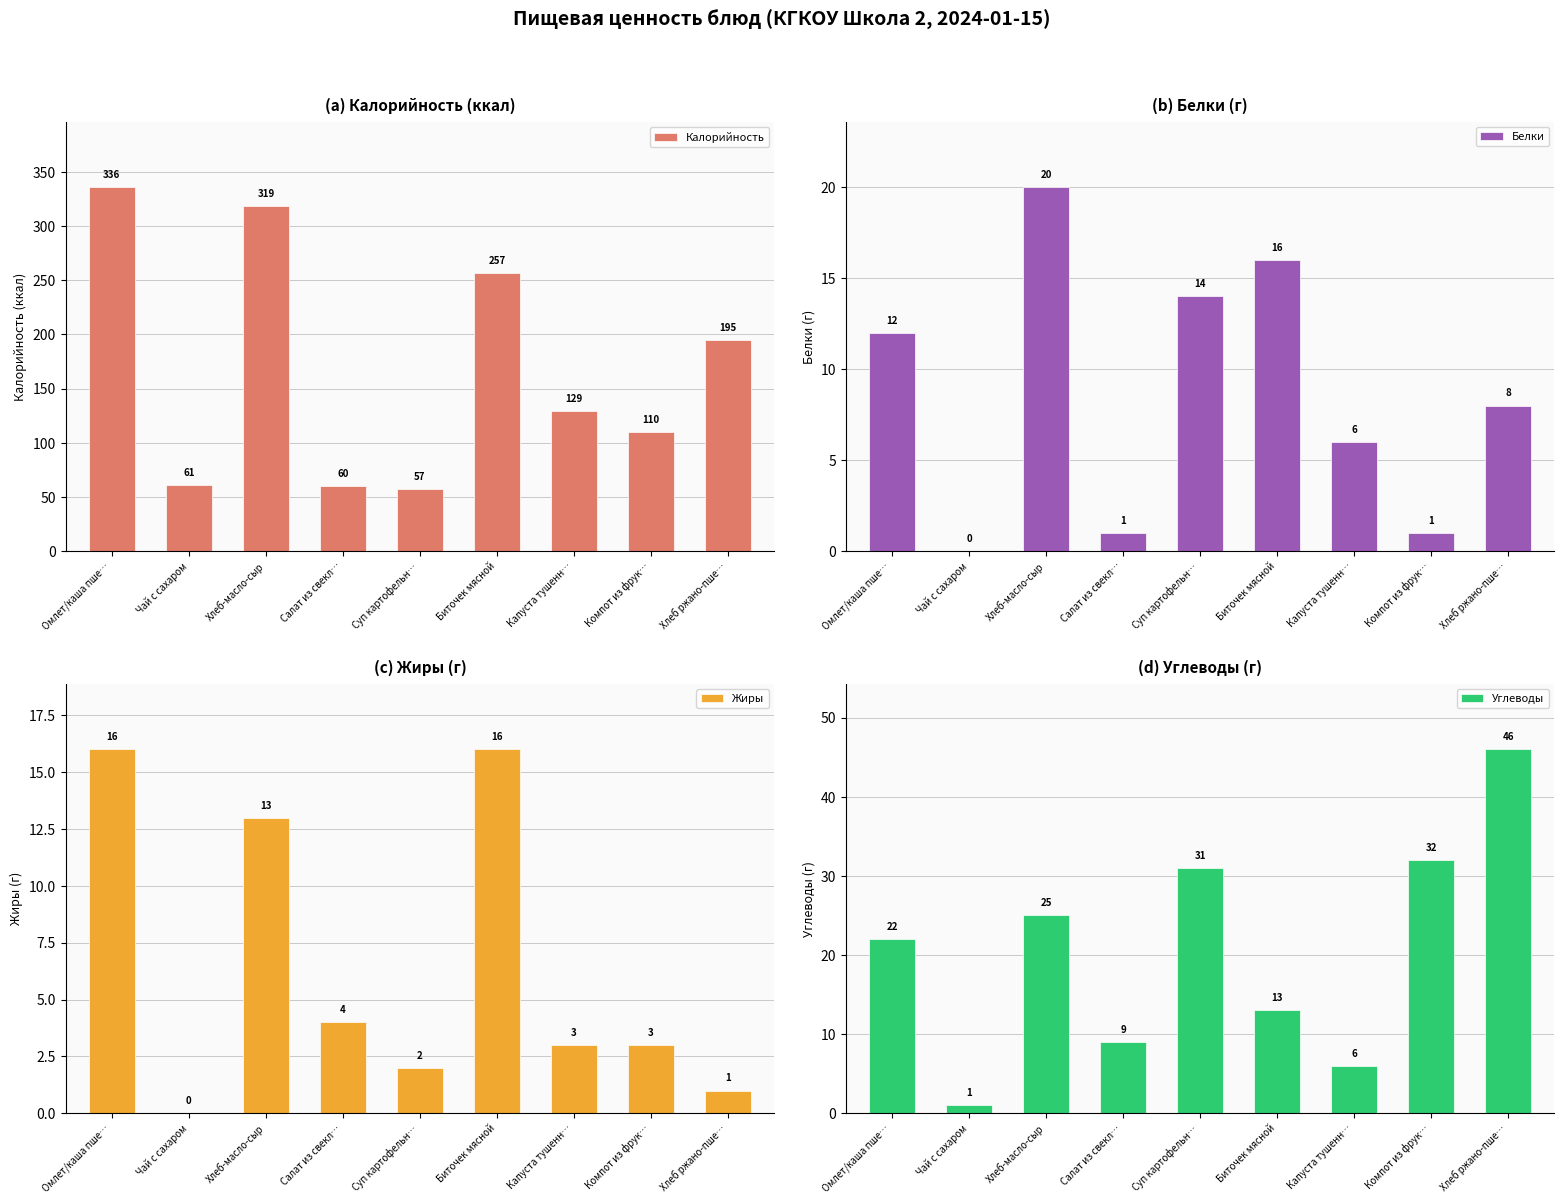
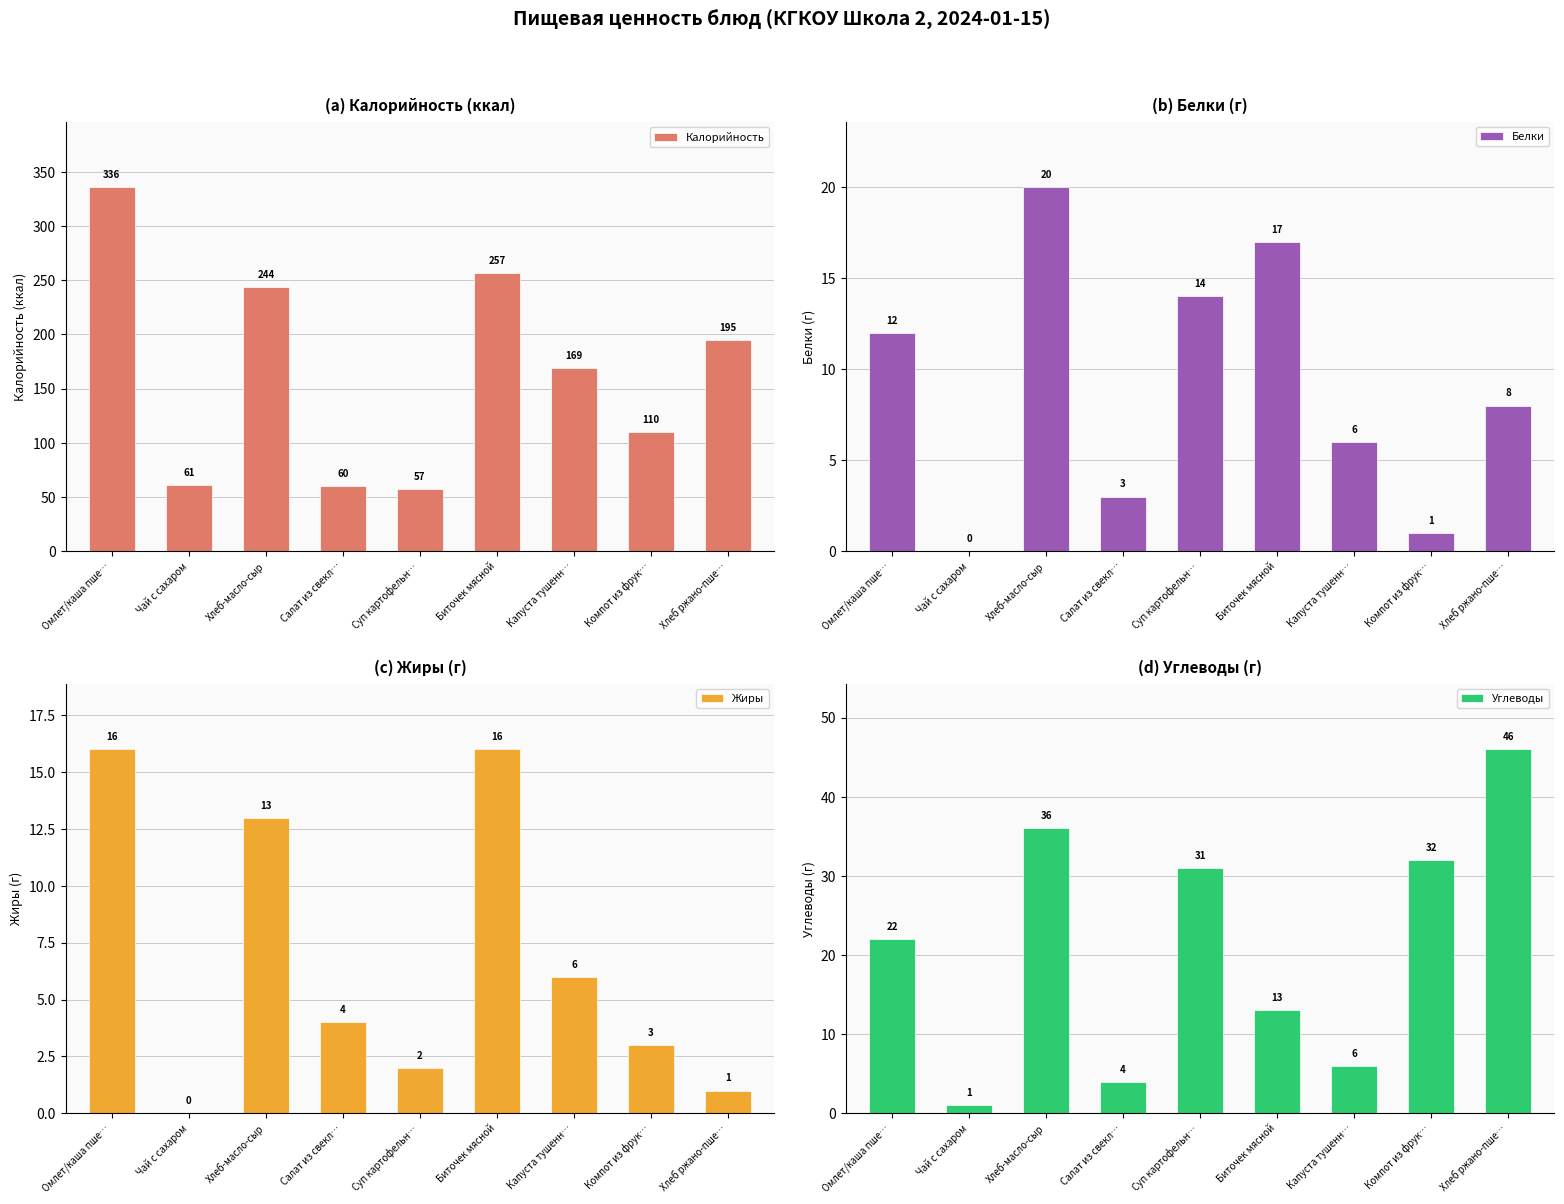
  {
    "(a) Калорийность (ккал)": {
      "Омлет/каша пше…": 336,
      "Чай с сахаром": 61,
-     "Хлеб-масло-сыр": 319,
+     "Хлеб-масло-сыр": 244,
      "Салат из свекл…": 60,
      "Суп картофельн…": 57,
      "Биточек мясной": 257,
-     "Капуста тушенн…": 129,
+     "Капуста тушенн…": 169,
      "Компот из фрук…": 110,
      "Хлеб ржано-пше…": 195
    },
    "(b) Белки (г)": {
      "Омлет/каша пше…": 12,
      "Чай с сахаром": 0,
      "Хлеб-масло-сыр": 20,
-     "Салат из свекл…": 1,
+     "Салат из свекл…": 3,
      "Суп картофельн…": 14,
-     "Биточек мясной": 16,
+     "Биточек мясной": 17,
      "Капуста тушенн…": 6,
      "Компот из фрук…": 1,
      "Хлеб ржано-пше…": 8
    },
    "(c) Жиры (г)": {
      "Омлет/каша пше…": 16,
      "Чай с сахаром": 0,
      "Хлеб-масло-сыр": 13,
      "Салат из свекл…": 4,
      "Суп картофельн…": 2,
      "Биточек мясной": 16,
-     "Капуста тушенн…": 3,
+     "Капуста тушенн…": 6,
      "Компот из фрук…": 3,
      "Хлеб ржано-пше…": 1
    },
    "(d) Углеводы (г)": {
      "Омлет/каша пше…": 22,
      "Чай с сахаром": 1,
-     "Хлеб-масло-сыр": 25,
-     "Салат из свекл…": 9,
+     "Хлеб-масло-сыр": 36,
+     "Салат из свекл…": 4,
      "Суп картофельн…": 31,
      "Биточек мясной": 13,
      "Капуста тушенн…": 6,
      "Компот из фрук…": 32,
      "Хлеб ржано-пше…": 46
    }
  }
